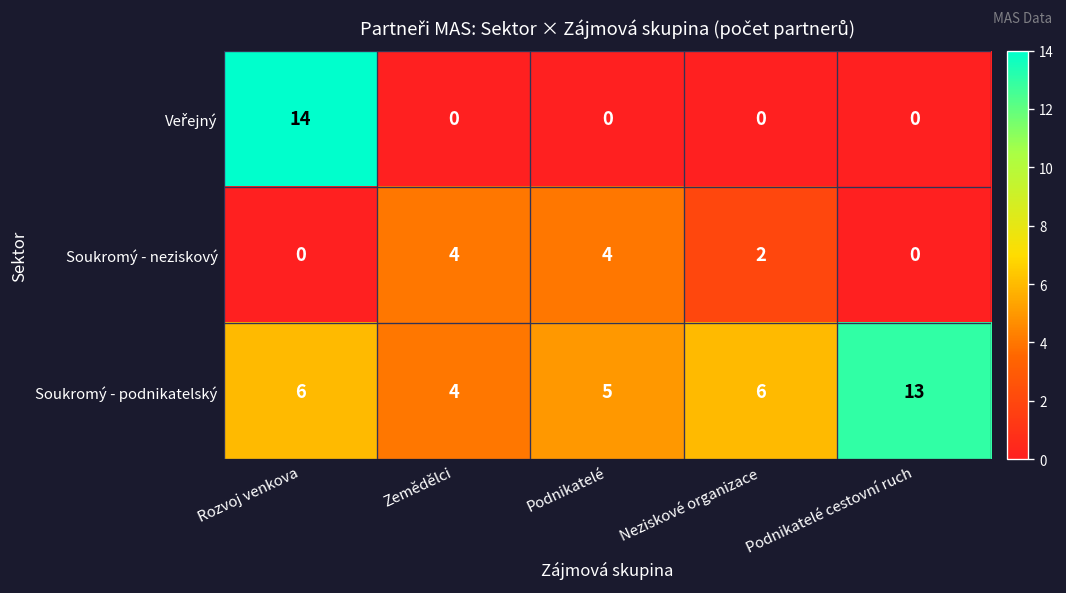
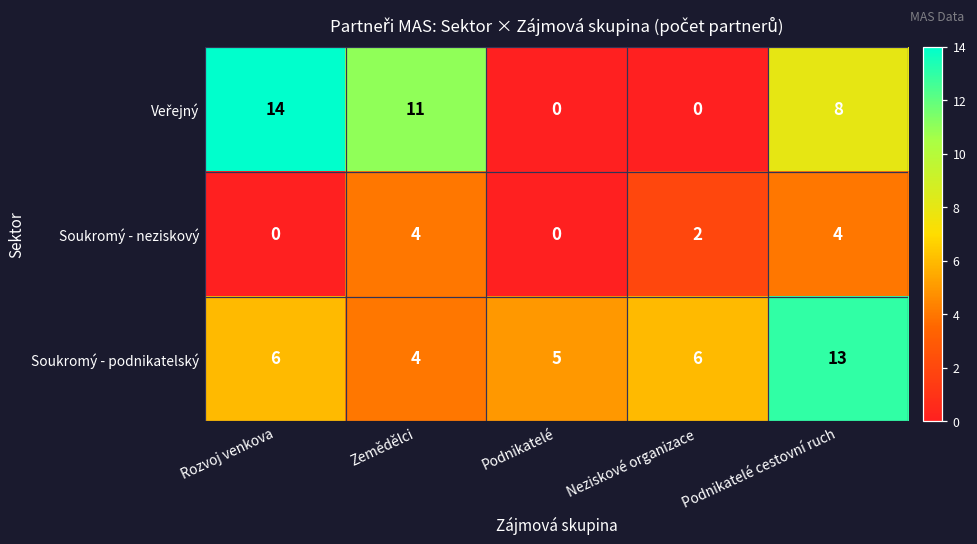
  {
    "Veřejný": {
      "Rozvoj venkova": 14,
-     "Zemědělci": 0,
+     "Zemědělci": 11,
      "Podnikatelé": 0,
      "Neziskové organizace": 0,
-     "Podnikatelé cestovní ruch": 0
+     "Podnikatelé cestovní ruch": 8
    },
    "Soukromý - neziskový": {
      "Rozvoj venkova": 0,
      "Zemědělci": 4,
-     "Podnikatelé": 4,
+     "Podnikatelé": 0,
      "Neziskové organizace": 2,
-     "Podnikatelé cestovní ruch": 0
+     "Podnikatelé cestovní ruch": 4
    },
    "Soukromý - podnikatelský": {
      "Rozvoj venkova": 6,
      "Zemědělci": 4,
      "Podnikatelé": 5,
      "Neziskové organizace": 6,
      "Podnikatelé cestovní ruch": 13
    }
  }
